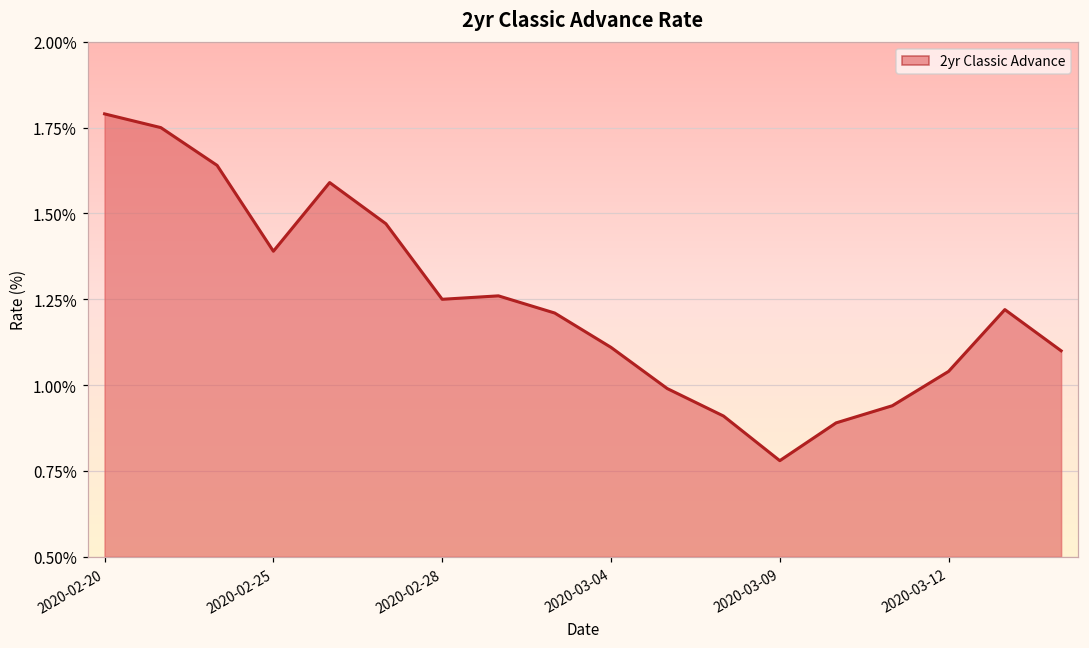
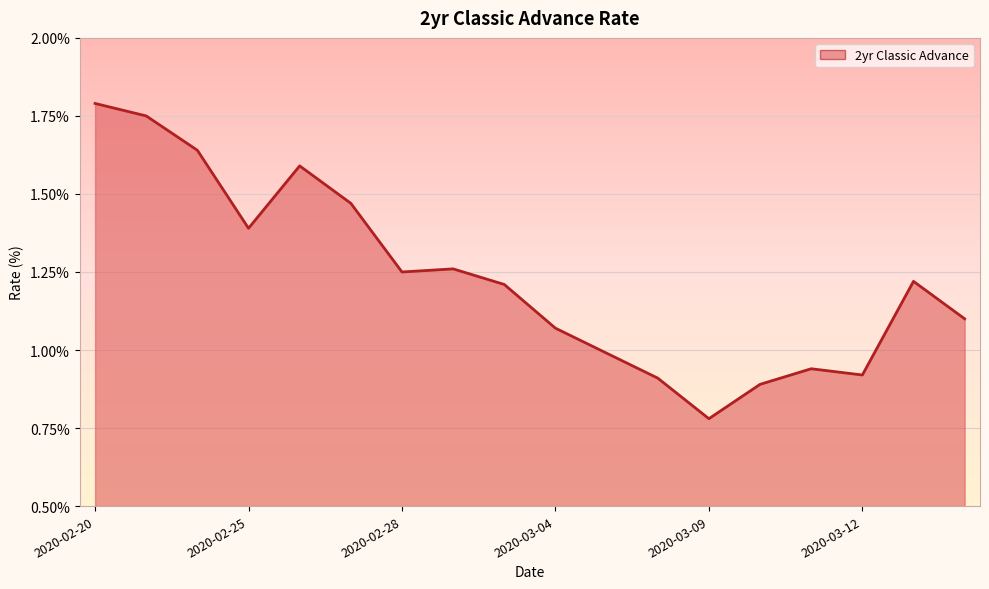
  {
    "2020-02-20": "1.79%",
    "2020-02-25": "1.39%",
    "2020-02-28": "1.25%",
-   "2020-03-04": "1.11%",
+   "2020-03-04": "1.07%",
    "2020-03-09": "0.78%",
-   "2020-03-12": "1.04%"
+   "2020-03-12": "0.92%"
  }
